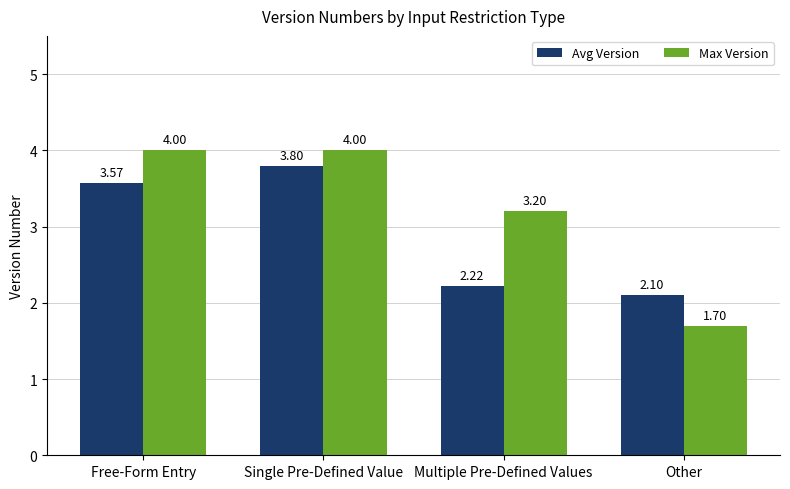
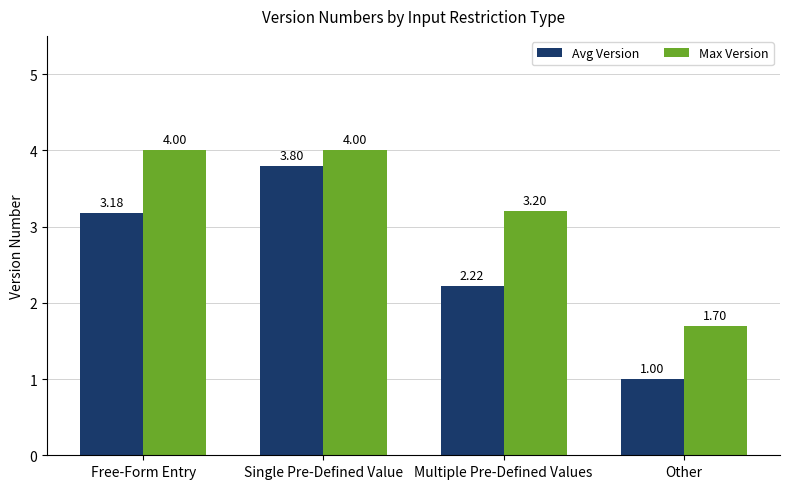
  {
    "Avg Version": {
-     "Free-Form Entry": 3.57,
+     "Free-Form Entry": 3.18,
      "Single Pre-Defined Value": 3.80,
      "Multiple Pre-Defined Values": 2.22,
-     "Other": 2.10
+     "Other": 1.00
    },
    "Max Version": {
      "Free-Form Entry": 4.00,
      "Single Pre-Defined Value": 4.00,
      "Multiple Pre-Defined Values": 3.20,
      "Other": 1.70
    }
  }
